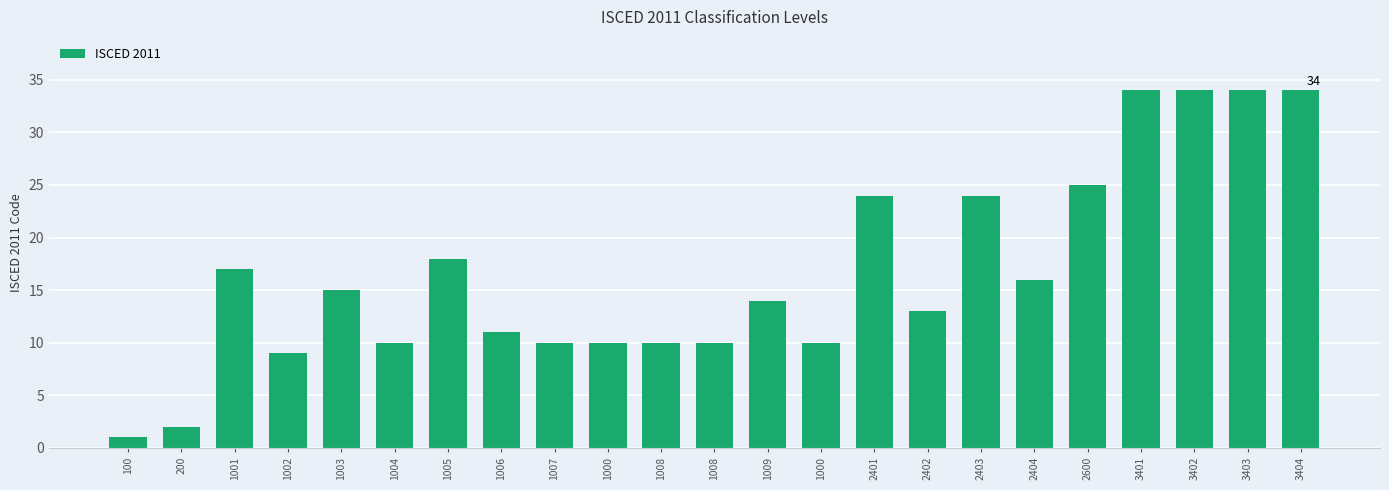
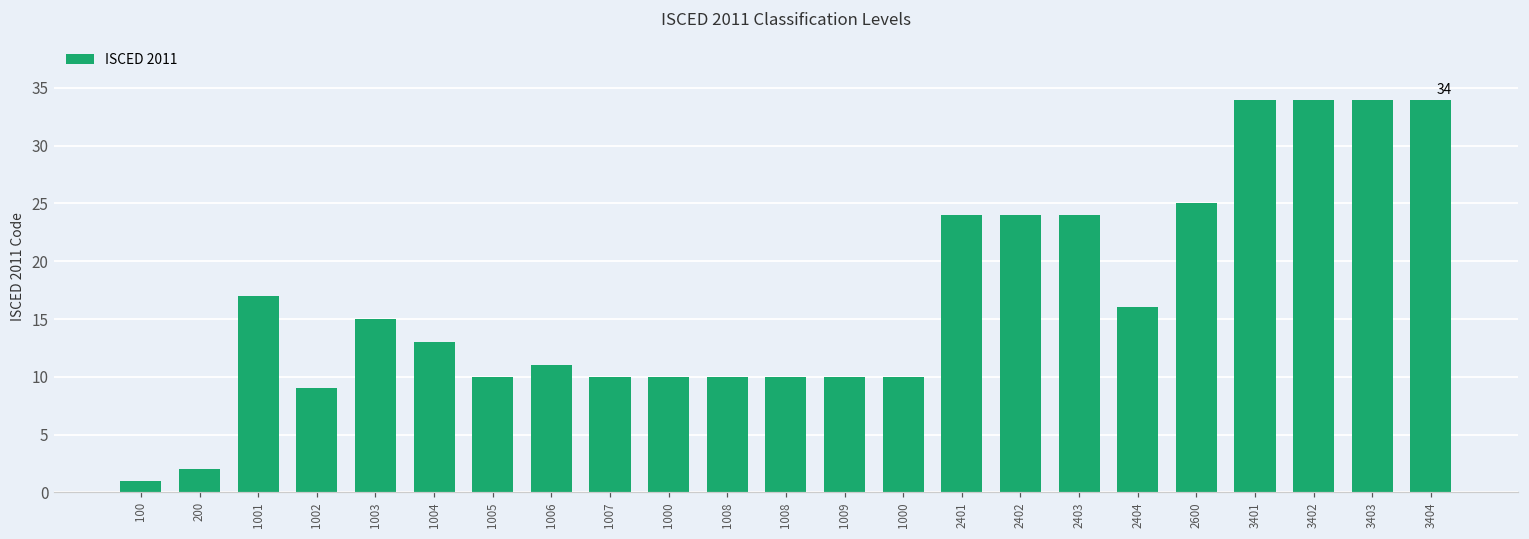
  {
    "100": 1,
    "200": 2,
    "1001": 17,
    "1002": 9,
    "1003": 15,
-   "1004": 10,
-   "1005": 18,
+   "1004": 13,
+   "1005": 10,
    "1006": 11,
    "1007": 10,
-   "1009": 14,
+   "1009": 10,
    "2401": 24,
-   "2402": 13,
+   "2402": 24,
    "2403": 24,
    "2404": 16,
    "2600": 25,
    "3401": 34,
    "3402": 34,
    "3403": 34
  }
